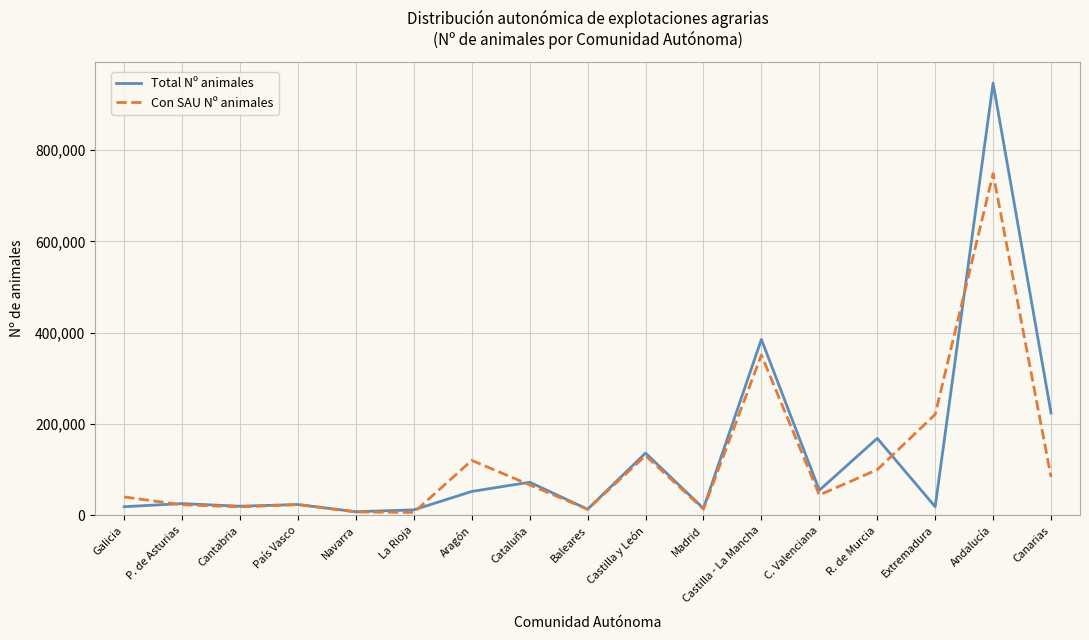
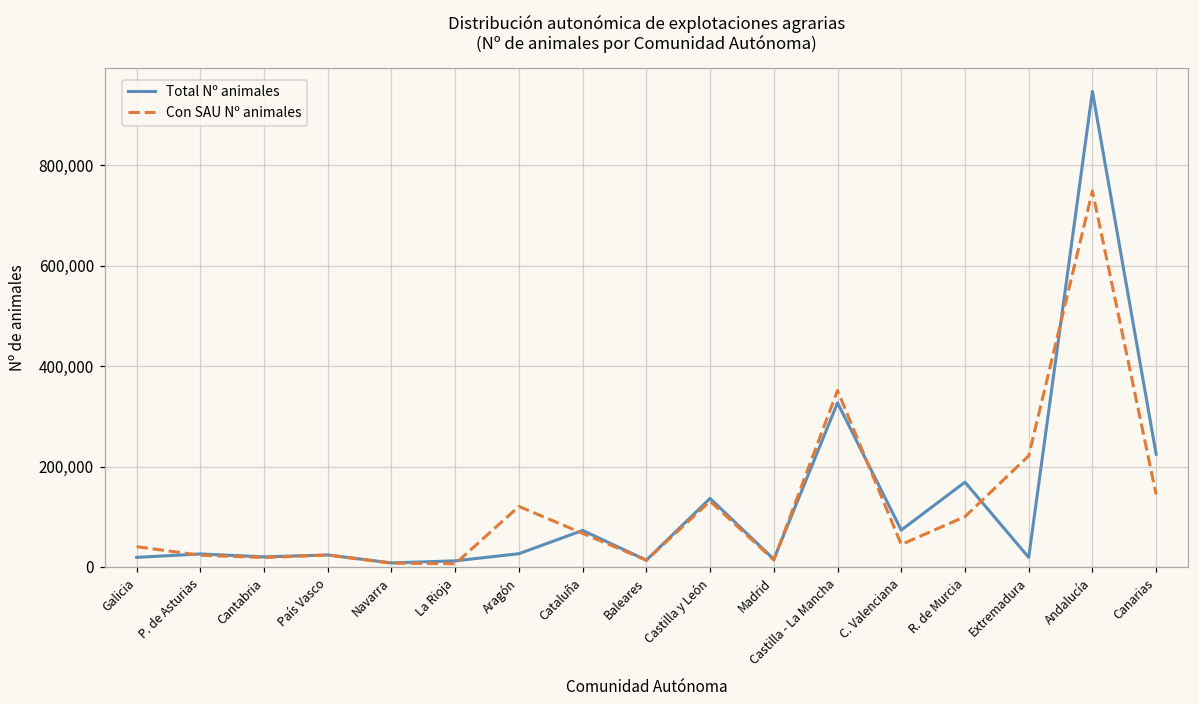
  {
    "Total Nº animales": {
      "Galicia": "20,000",
      "La Rioja": "10,000",
-     "Aragón": "50,000",
+     "Aragón": "30,000",
      "Cataluña": "70,000",
      "Castilla y León": "140,000",
-     "Castilla - La Mancha": "390,000",
-     "C. Valenciana": "60,000",
+     "Castilla - La Mancha": "330,000",
+     "C. Valenciana": "70,000",
      "R. de Murcia": "170,000",
      "Extremadura": "20,000",
      "Andalucía": "950,000",
      "Canarias": "220,000"
    },
    "Con SAU Nº animales": {
      "Galicia": "40,000",
      "La Rioja": "10,000",
      "Aragón": "120,000",
      "Cataluña": "70,000",
      "Castilla y León": "130,000",
      "Castilla - La Mancha": "350,000",
      "C. Valenciana": "40,000",
      "R. de Murcia": "100,000",
      "Extremadura": "220,000",
      "Andalucía": "750,000",
-     "Canarias": "80,000"
+     "Canarias": "140,000"
    }
  }
